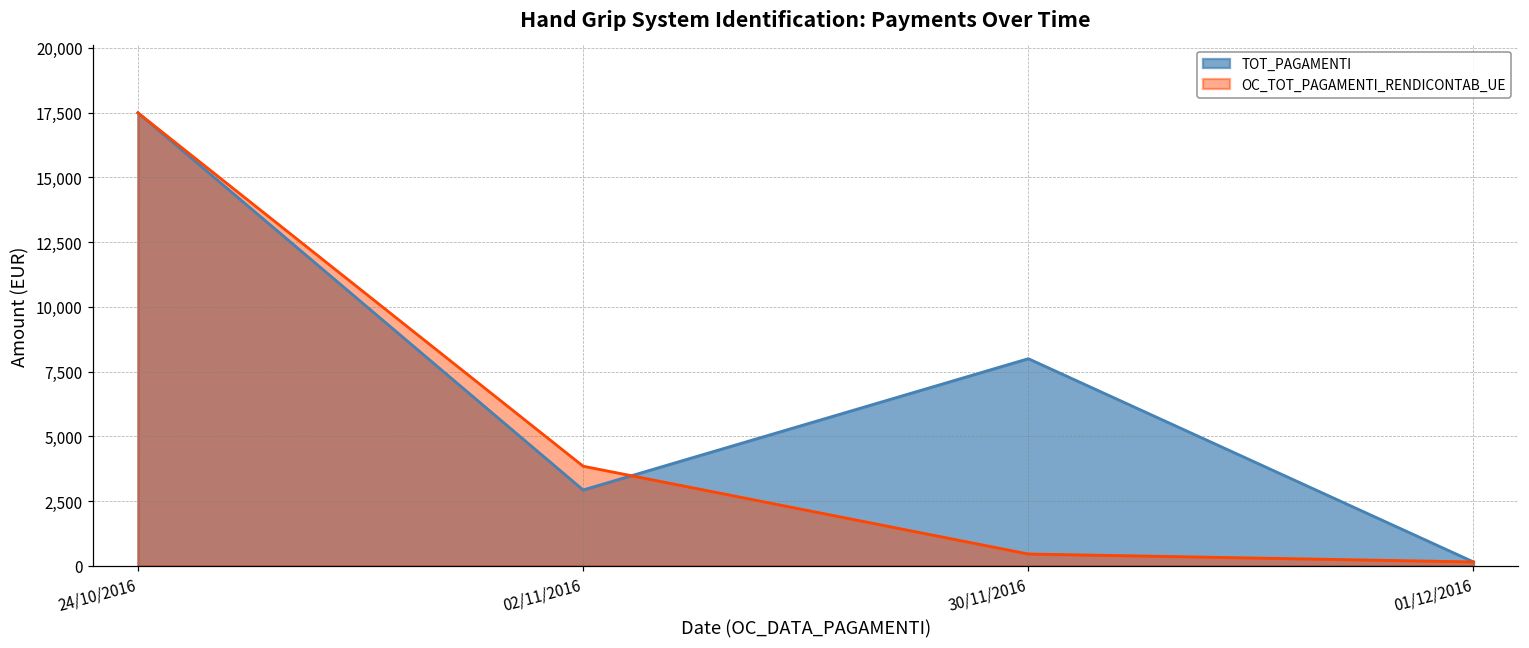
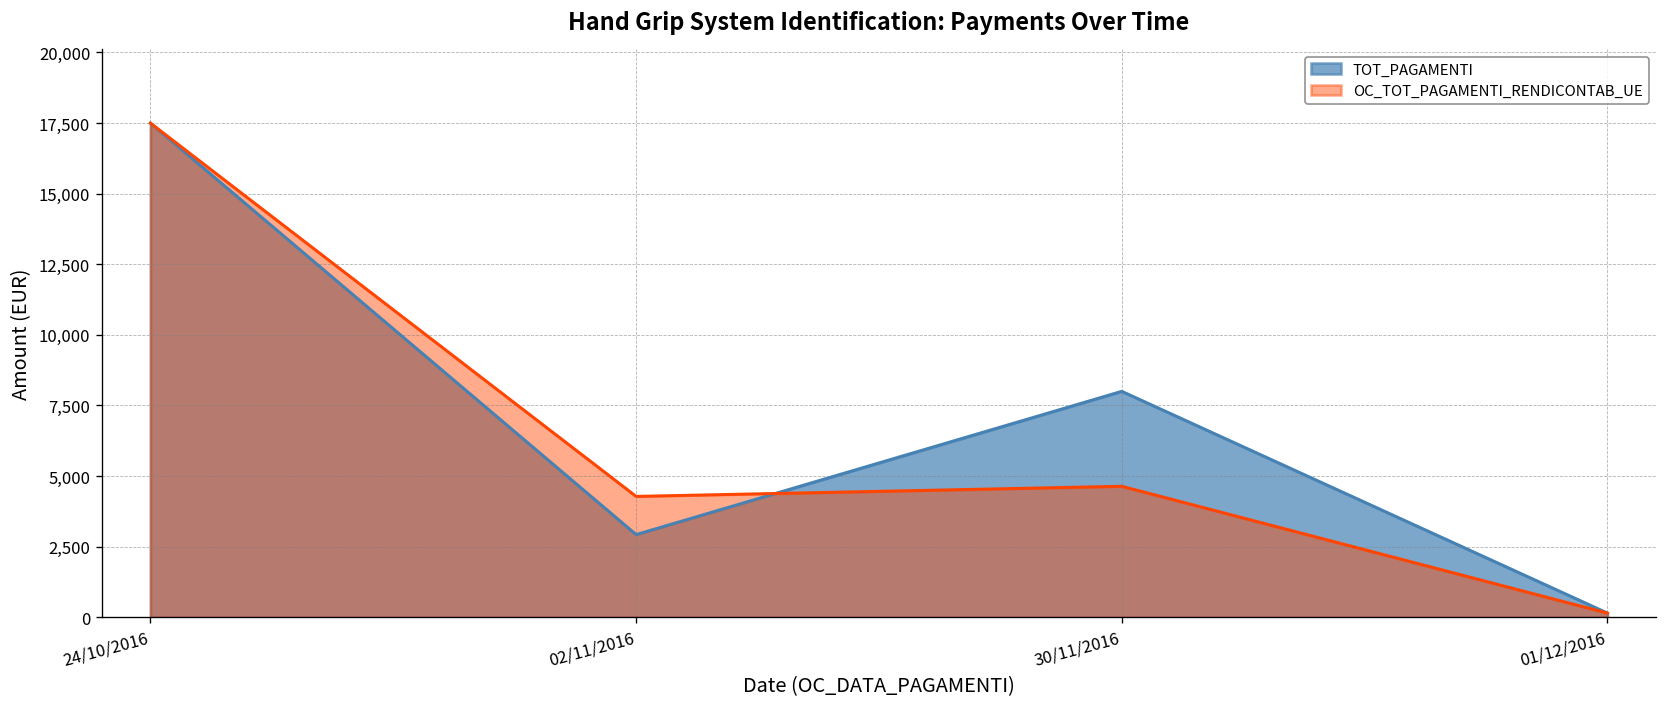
  {
    "TOT_PAGAMENTI": {
      "02/11/2016": "2,900",
      "30/11/2016": "8,000"
    },
    "OC_TOT_PAGAMENTI_RENDICONTAB_UE": {
-     "02/11/2016": "3,800",
-     "30/11/2016": "500"
+     "02/11/2016": "4,300",
+     "30/11/2016": "4,600"
    }
  }
